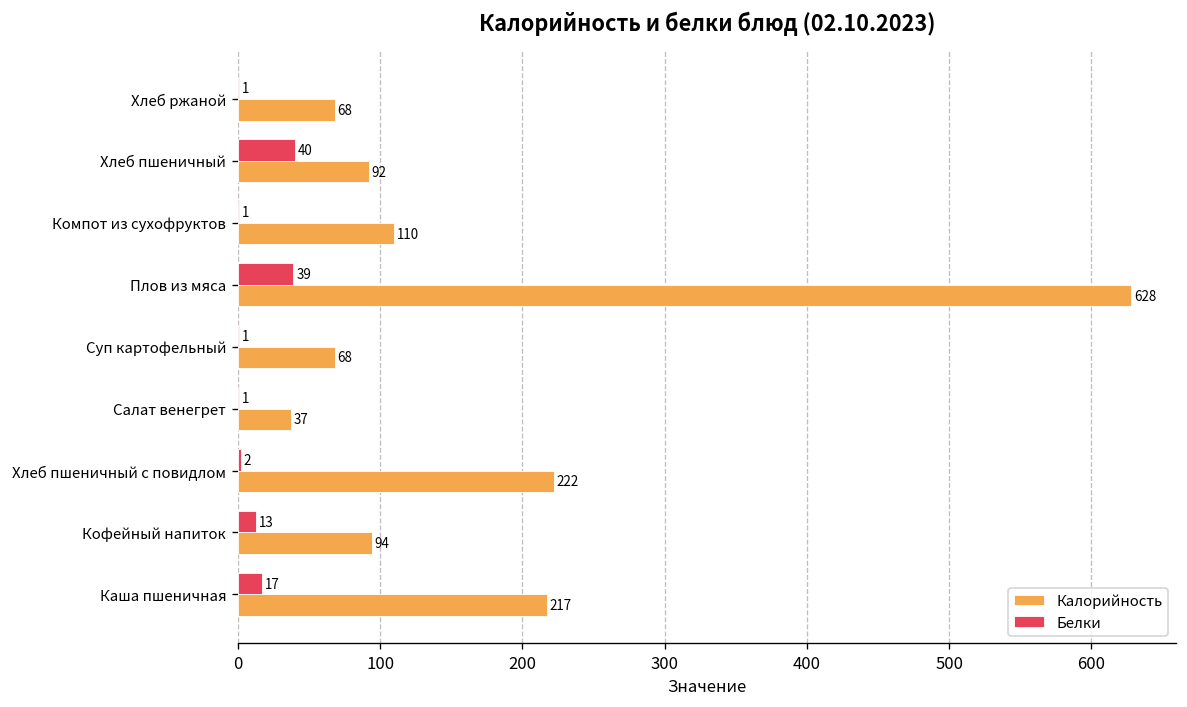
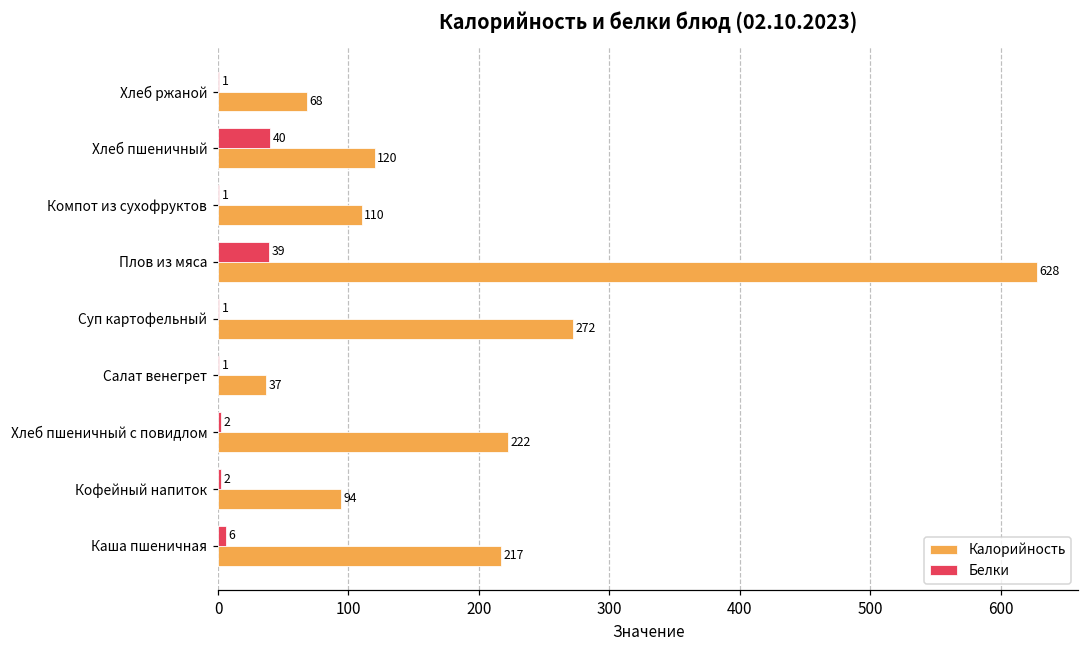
  {
    "Калорийность": {
      "Хлеб ржаной": 68,
-     "Хлеб пшеничный": 92,
+     "Хлеб пшеничный": 120,
      "Компот из сухофруктов": 110,
      "Плов из мяса": 628,
-     "Суп картофельный": 68,
+     "Суп картофельный": 272,
      "Салат венегрет": 37,
      "Хлеб пшеничный с повидлом": 222,
      "Кофейный напиток": 94,
      "Каша пшеничная": 217
    },
    "Белки": {
      "Хлеб ржаной": 1,
      "Хлеб пшеничный": 40,
      "Компот из сухофруктов": 1,
      "Плов из мяса": 39,
      "Суп картофельный": 1,
      "Салат венегрет": 1,
      "Хлеб пшеничный с повидлом": 2,
-     "Кофейный напиток": 13,
-     "Каша пшеничная": 17
+     "Кофейный напиток": 2,
+     "Каша пшеничная": 6
    }
  }
